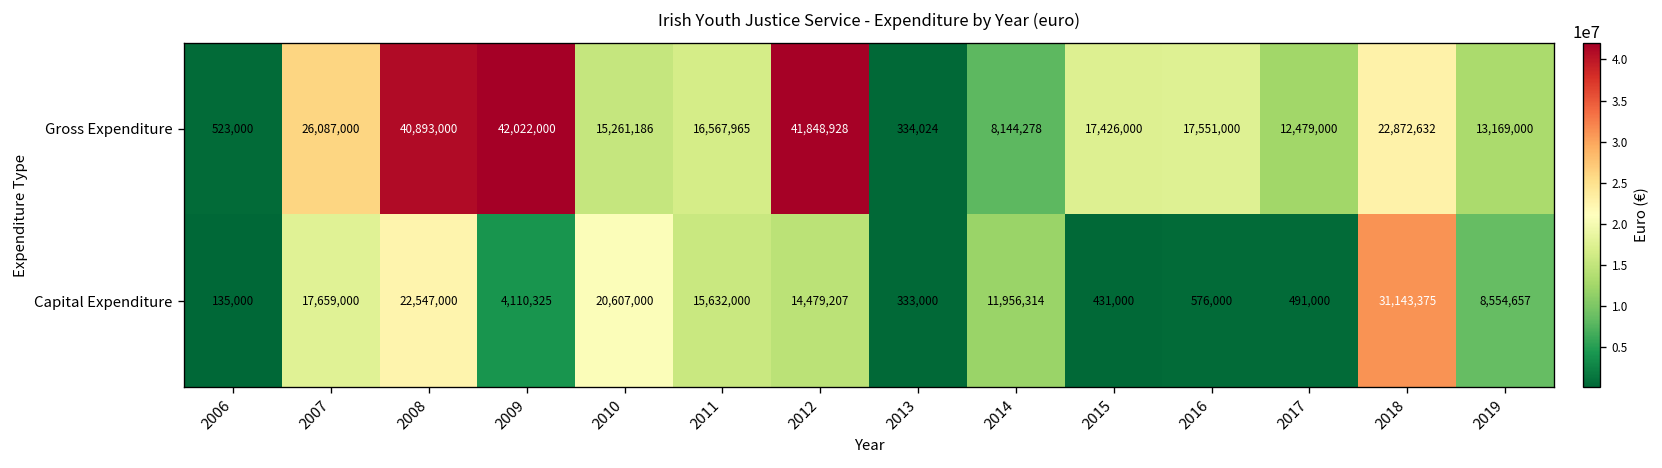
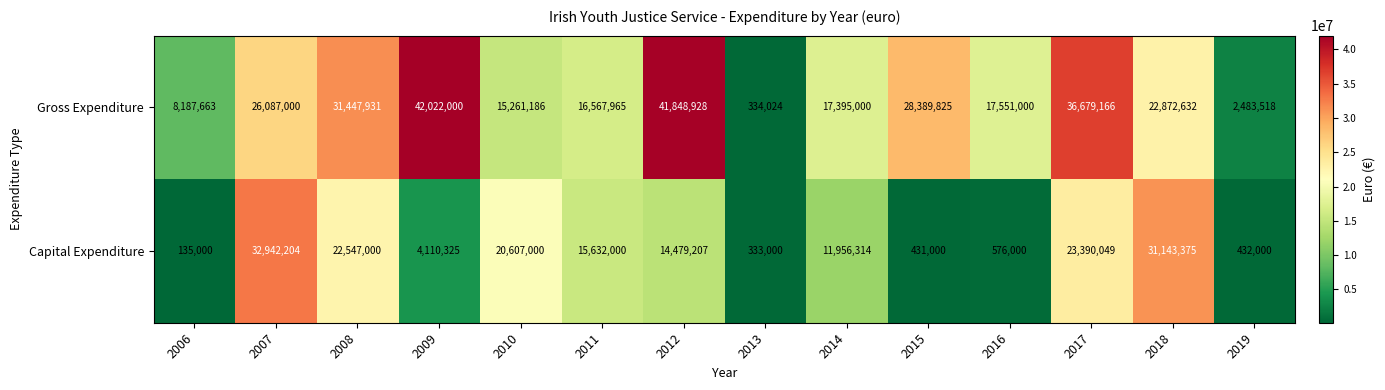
  {
    "Gross Expenditure": {
-     "2006": "523,000",
+     "2006": "8,187,663",
      "2007": "26,087,000",
-     "2008": "40,893,000",
+     "2008": "31,447,931",
      "2009": "42,022,000",
      "2010": "15,261,186",
      "2011": "16,567,965",
      "2012": "41,848,928",
      "2013": "334,024",
-     "2014": "8,144,278",
-     "2015": "17,426,000",
+     "2014": "17,395,000",
+     "2015": "28,389,825",
      "2016": "17,551,000",
-     "2017": "12,479,000",
+     "2017": "36,679,166",
      "2018": "22,872,632",
-     "2019": "13,169,000"
+     "2019": "2,483,518"
    },
    "Capital Expenditure": {
      "2006": "135,000",
-     "2007": "17,659,000",
+     "2007": "32,942,204",
      "2008": "22,547,000",
      "2009": "4,110,325",
      "2010": "20,607,000",
      "2011": "15,632,000",
      "2012": "14,479,207",
      "2013": "333,000",
      "2014": "11,956,314",
      "2015": "431,000",
      "2016": "576,000",
-     "2017": "491,000",
+     "2017": "23,390,049",
      "2018": "31,143,375",
-     "2019": "8,554,657"
+     "2019": "432,000"
    }
  }
